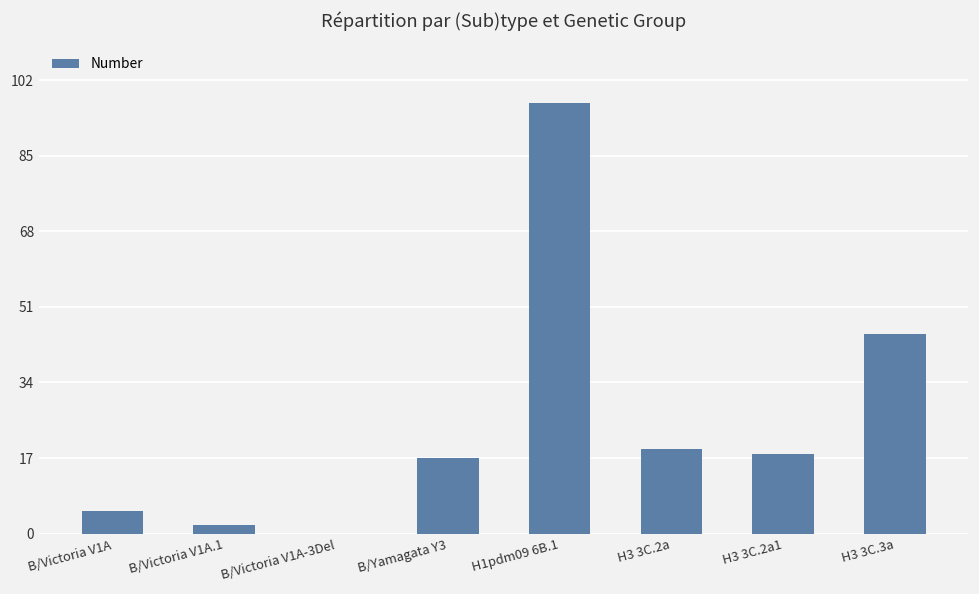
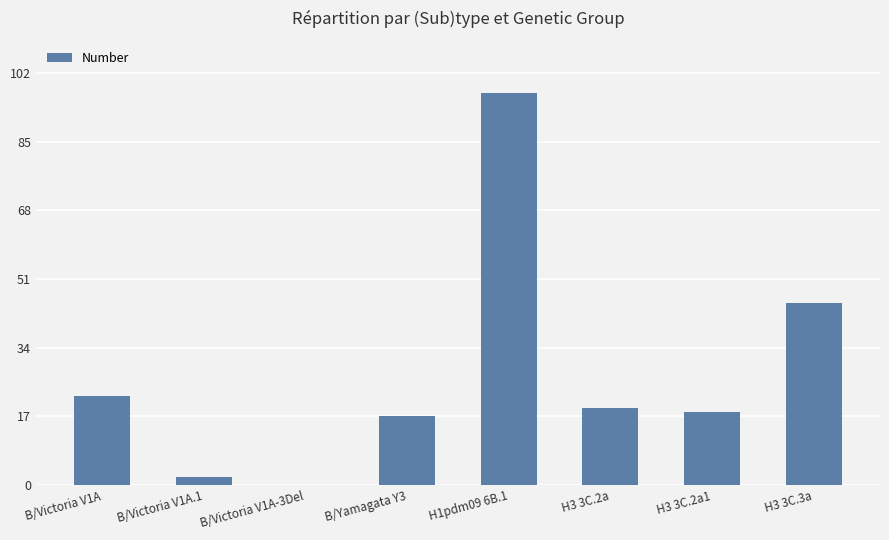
  {
-   "B/Victoria V1A": 5,
+   "B/Victoria V1A": 22,
    "B/Victoria V1A.1": 2,
    "B/Victoria V1A-3Del": 0,
    "B/Yamagata Y3": 17,
    "H1pdm09 6B.1": 97,
    "H3 3C.2a": 19,
    "H3 3C.2a1": 18,
    "H3 3C.3a": 45
  }
